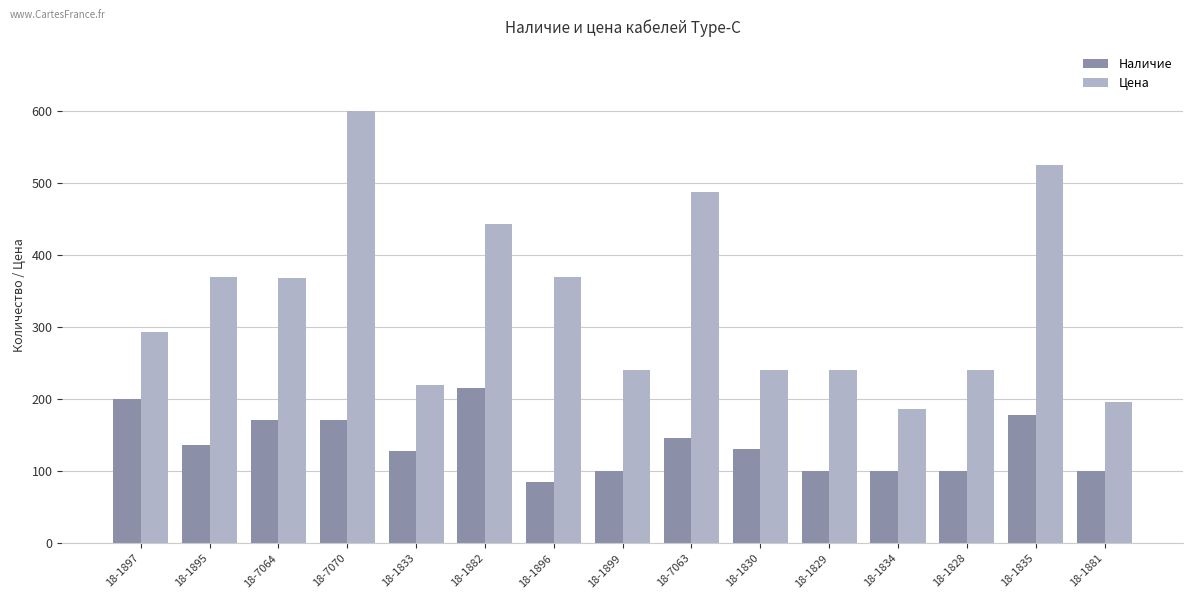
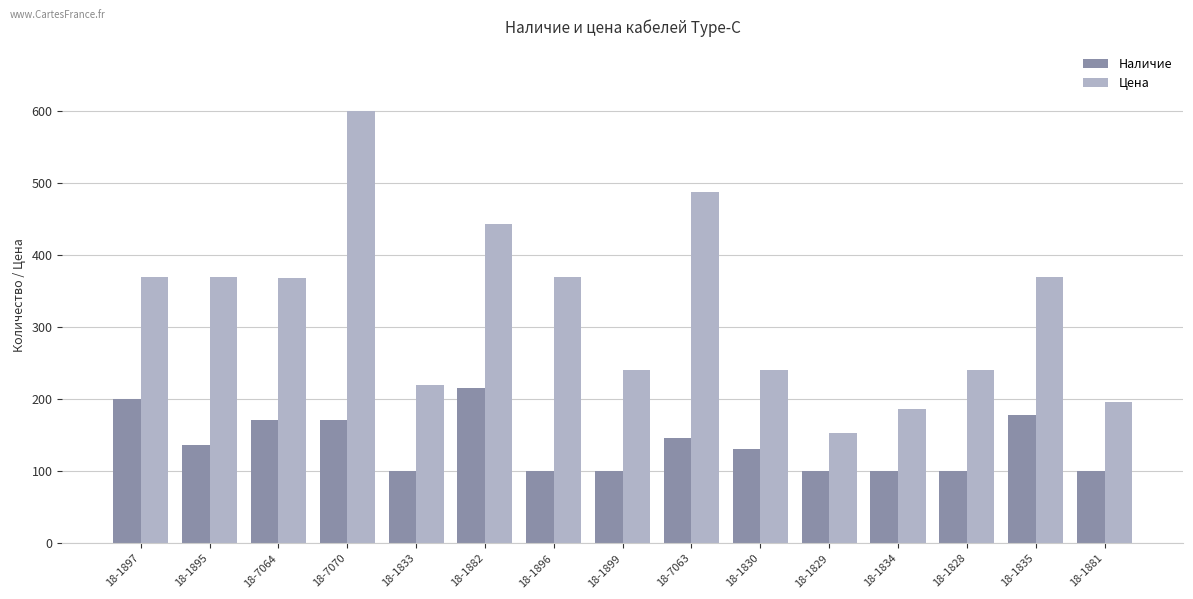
  {
    "Наличие": {
      "18-1897": 200,
      "18-1895": 140,
      "18-7064": 170,
      "18-7070": 170,
-     "18-1833": 130,
+     "18-1833": 100,
      "18-1882": 220,
-     "18-1896": 90,
+     "18-1896": 100,
      "18-1899": 100,
      "18-7063": 150,
      "18-1830": 130,
      "18-1829": 100,
      "18-1834": 100,
      "18-1828": 100,
      "18-1835": 180,
      "18-1881": 100
    },
    "Цена": {
-     "18-1897": 290,
+     "18-1897": 370,
      "18-1895": 370,
      "18-7064": 370,
      "18-7070": 600,
      "18-1833": 220,
      "18-1882": 440,
      "18-1896": 370,
      "18-1899": 240,
      "18-7063": 490,
      "18-1830": 240,
-     "18-1829": 240,
+     "18-1829": 150,
      "18-1834": 190,
      "18-1828": 240,
-     "18-1835": 520,
+     "18-1835": 370,
      "18-1881": 200
    }
  }
